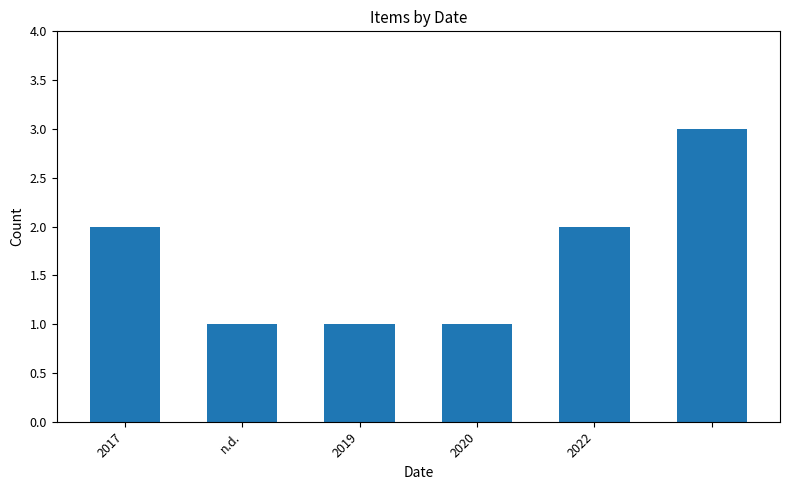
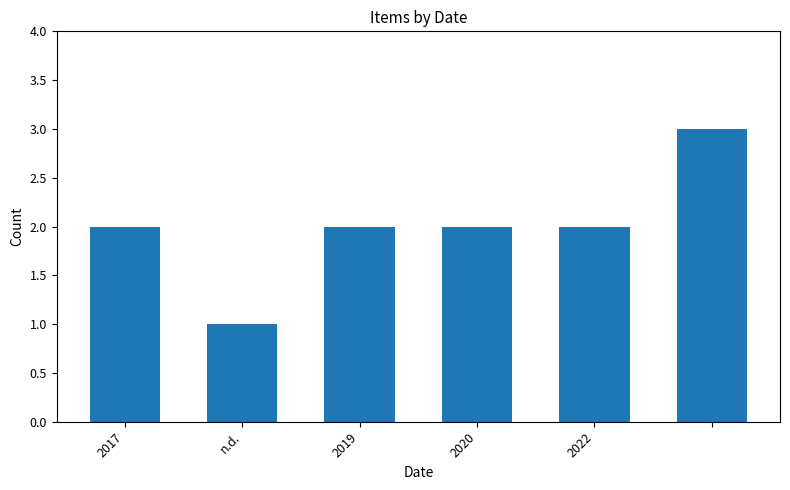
  {
    "2017": 2,
    "n.d.": 1,
-   "2019": 1,
-   "2020": 1,
+   "2019": 2,
+   "2020": 2,
    "2022": 2
  }
